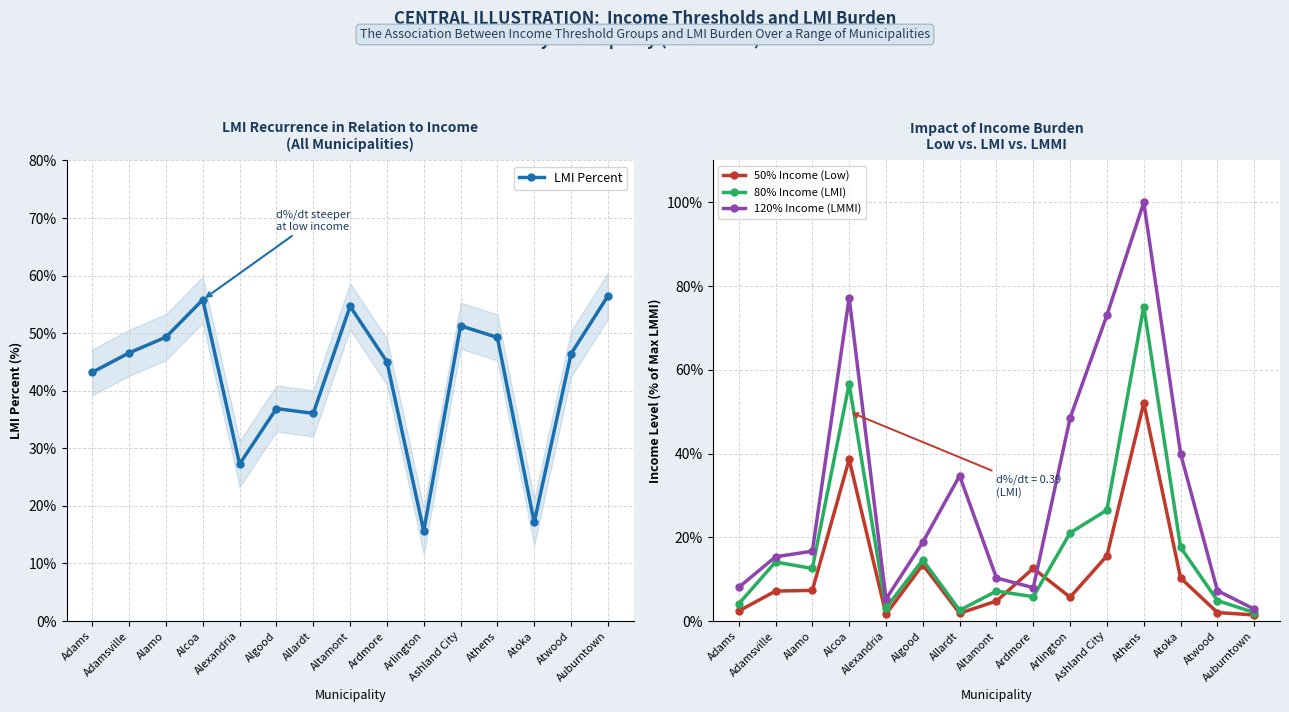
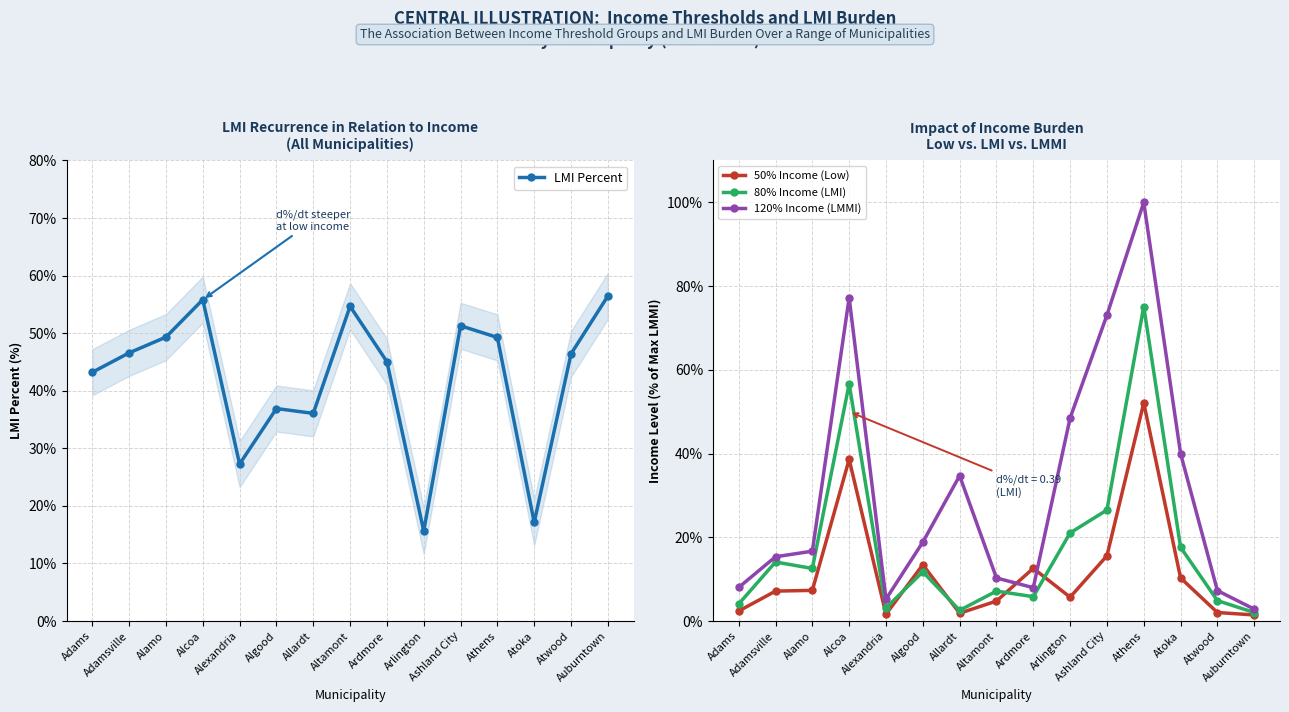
  {
    "Impact of Income Burden Low vs. LMI vs. LMMI": {
      "50% Income (Low)": {
        "Adams": "2%",
        "Adamsville": "7%",
        "Alamo": "7%",
        "Alcoa": "39%",
        "Alexandria": "2%",
        "Algood": "13%",
        "Allardt": "2%",
        "Altamont": "5%",
        "Ardmore": "13%",
        "Arlington": "6%",
        "Ashland City": "16%",
        "Athens": "52%",
        "Atoka": "10%",
        "Atwood": "2%"
      },
      "80% Income (LMI)": {
        "Adams": "4%",
        "Adamsville": "14%",
        "Alamo": "13%",
        "Alcoa": "57%",
        "Alexandria": "3%",
-       "Algood": "15%",
+       "Algood": "12%",
        "Allardt": "3%",
        "Altamont": "7%",
        "Ardmore": "6%",
        "Arlington": "21%",
        "Ashland City": "27%",
        "Athens": "75%",
        "Atoka": "18%",
        "Atwood": "5%"
      },
      "120% Income (LMMI)": {
        "Adams": "8%",
        "Adamsville": "15%",
        "Alamo": "17%",
        "Alcoa": "77%",
        "Alexandria": "5%",
        "Algood": "19%",
        "Altamont": "10%",
        "Ardmore": "8%",
        "Arlington": "48%",
        "Ashland City": "73%",
        "Athens": "100%",
        "Atoka": "40%",
        "Atwood": "7%",
        "Auburntown": "3%"
      }
    }
  }
